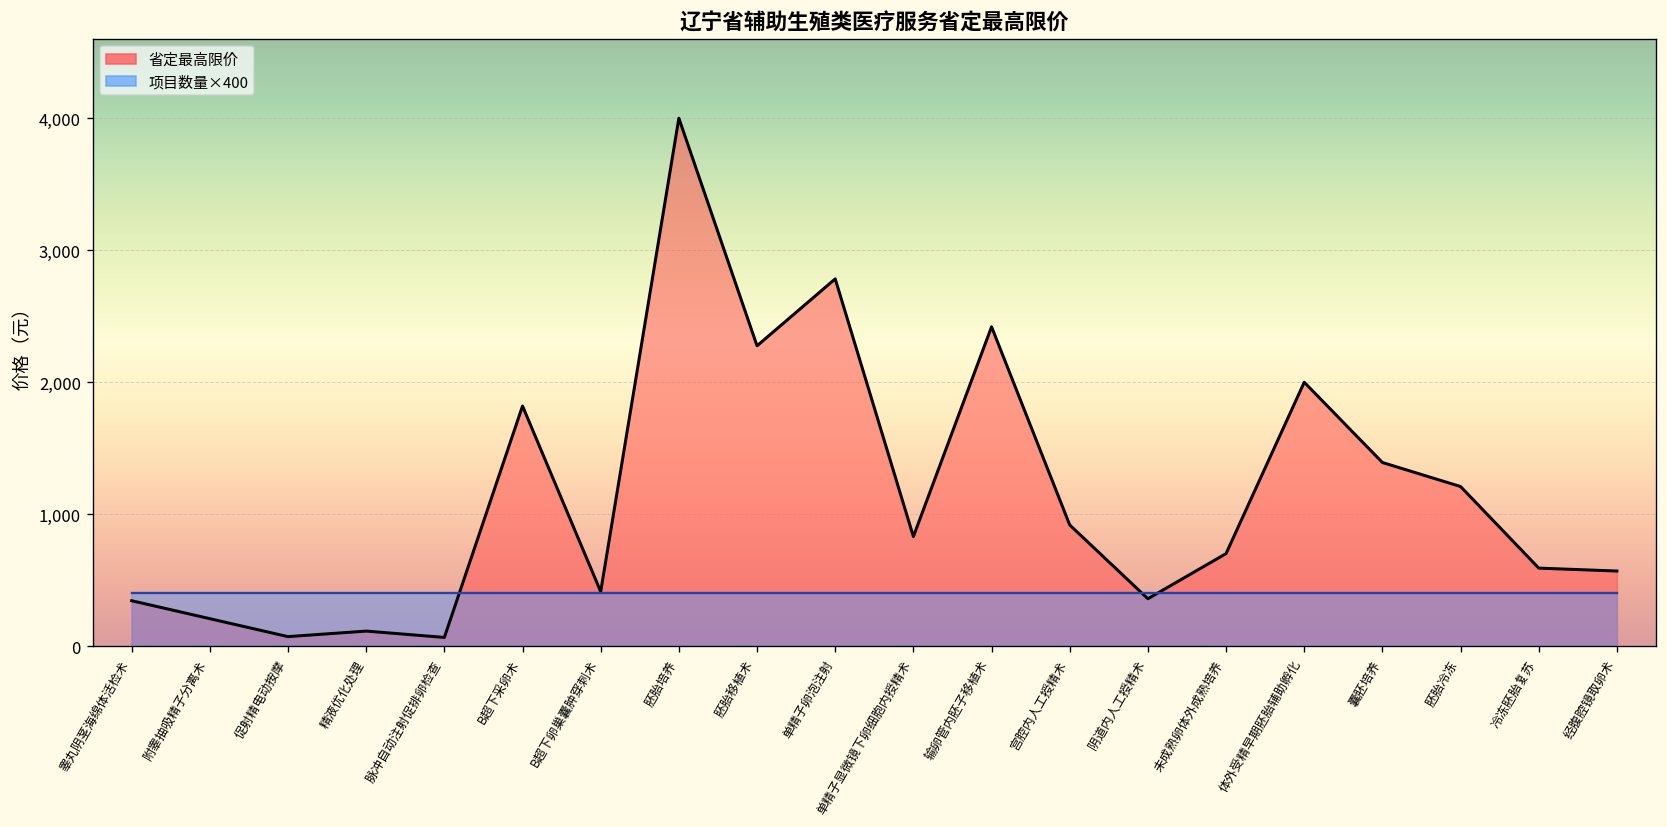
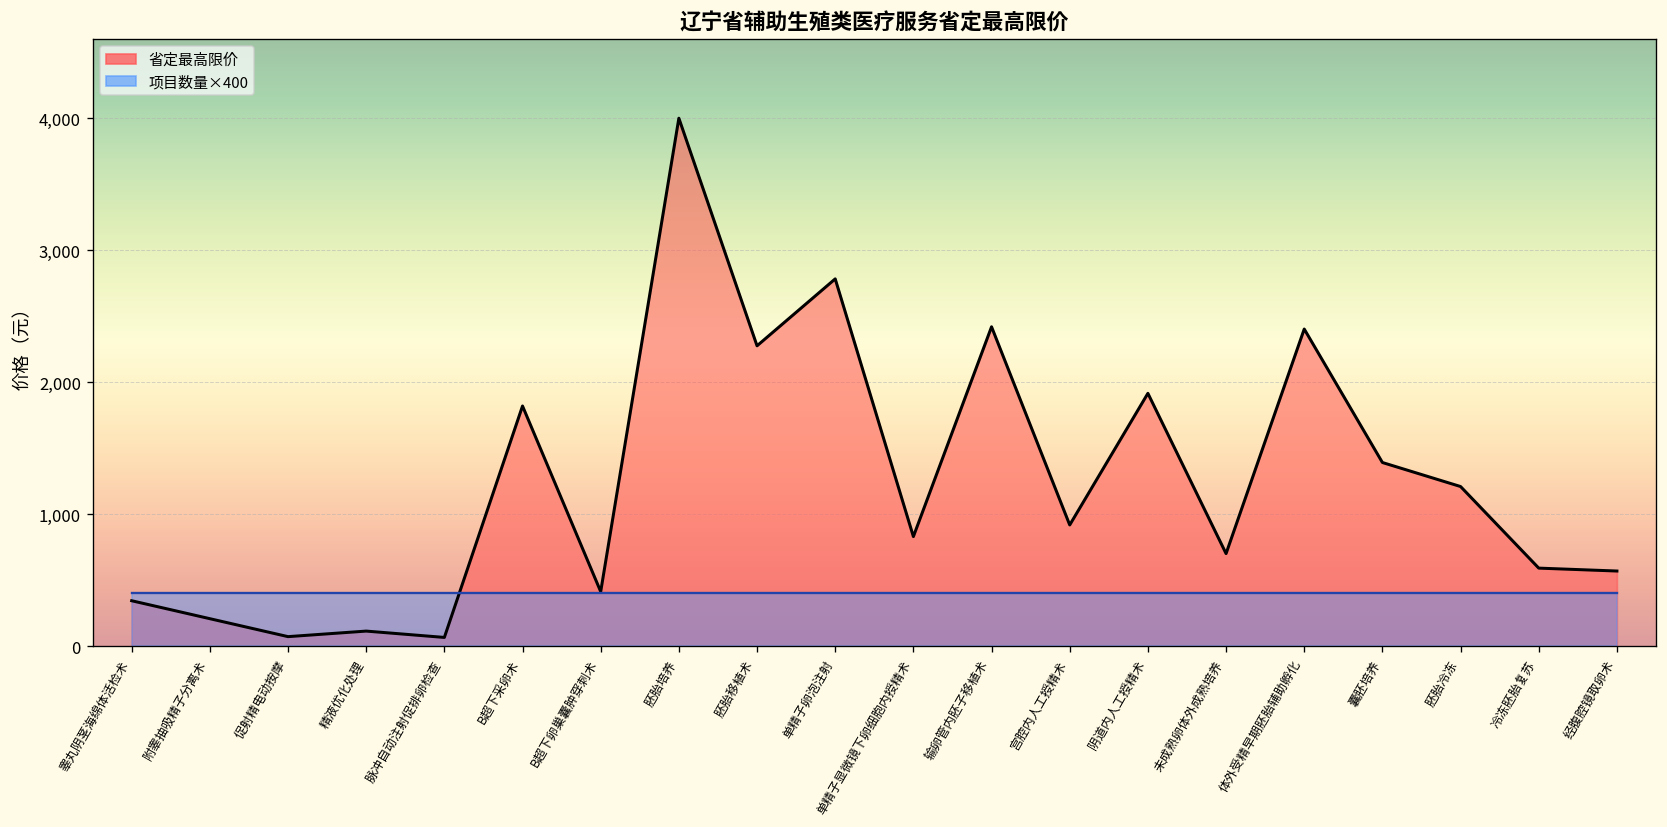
  {
    "省定最高限价": {
      "睾丸阴茎海绵体活检术": "350",
      "附睾抽吸精子分离术": "210",
      "促射精电动按摩": "70",
      "精液优化处理": "120",
      "脉冲自动注射促排卵检查": "70",
      "B超下采卵术": "1,820",
      "胚胎培养": "4,000",
      "胚胎移植术": "2,280",
      "单精子卵泡注射": "2,780",
      "单精子显微镜下卵细胞内授精术": "830",
      "输卵管内胚子移植术": "2,420",
      "宫腔内人工授精术": "920",
-     "阴道内人工授精术": "360",
+     "阴道内人工授精术": "1,920",
      "未成熟卵体外成熟培养": "700",
-     "体外受精早期胚胎辅助孵化": "2,000",
+     "体外受精早期胚胎辅助孵化": "2,400",
      "囊胚培养": "1,390",
      "胚胎冷冻": "1,210",
      "冷冻胚胎复苏": "590",
      "经腹腔镜取卵术": "570"
    },
    "项目数量×400": {
      "睾丸阴茎海绵体活检术": "400",
      "附睾抽吸精子分离术": "400",
      "促射精电动按摩": "400",
      "精液优化处理": "400",
      "脉冲自动注射促排卵检查": "400",
      "B超下采卵术": "400",
      "胚胎培养": "400",
      "胚胎移植术": "400",
      "单精子卵泡注射": "400",
      "单精子显微镜下卵细胞内授精术": "400",
      "输卵管内胚子移植术": "400",
      "宫腔内人工授精术": "400",
      "阴道内人工授精术": "400",
      "未成熟卵体外成熟培养": "400",
      "体外受精早期胚胎辅助孵化": "400",
      "囊胚培养": "400",
      "胚胎冷冻": "400",
      "冷冻胚胎复苏": "400",
      "经腹腔镜取卵术": "400"
    }
  }
